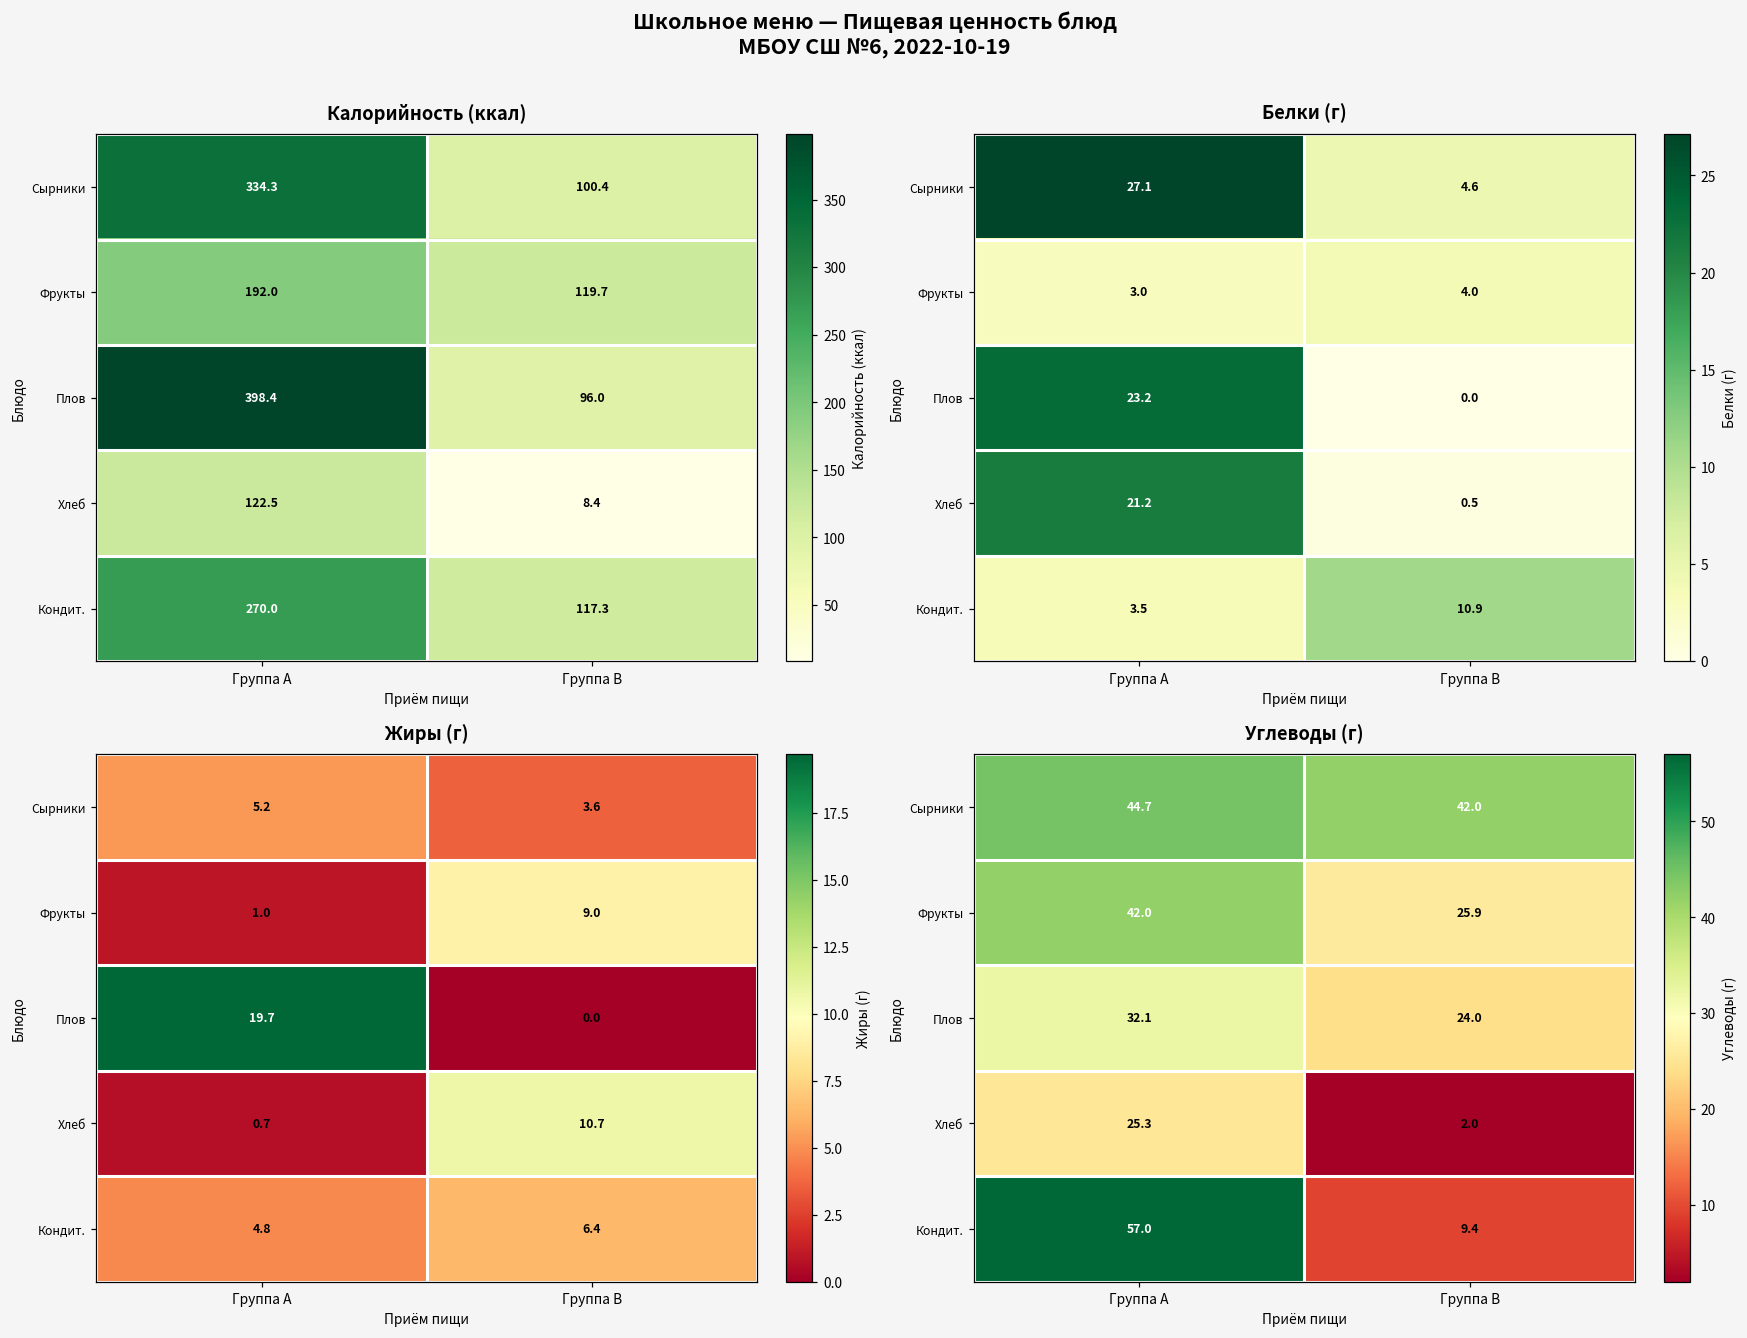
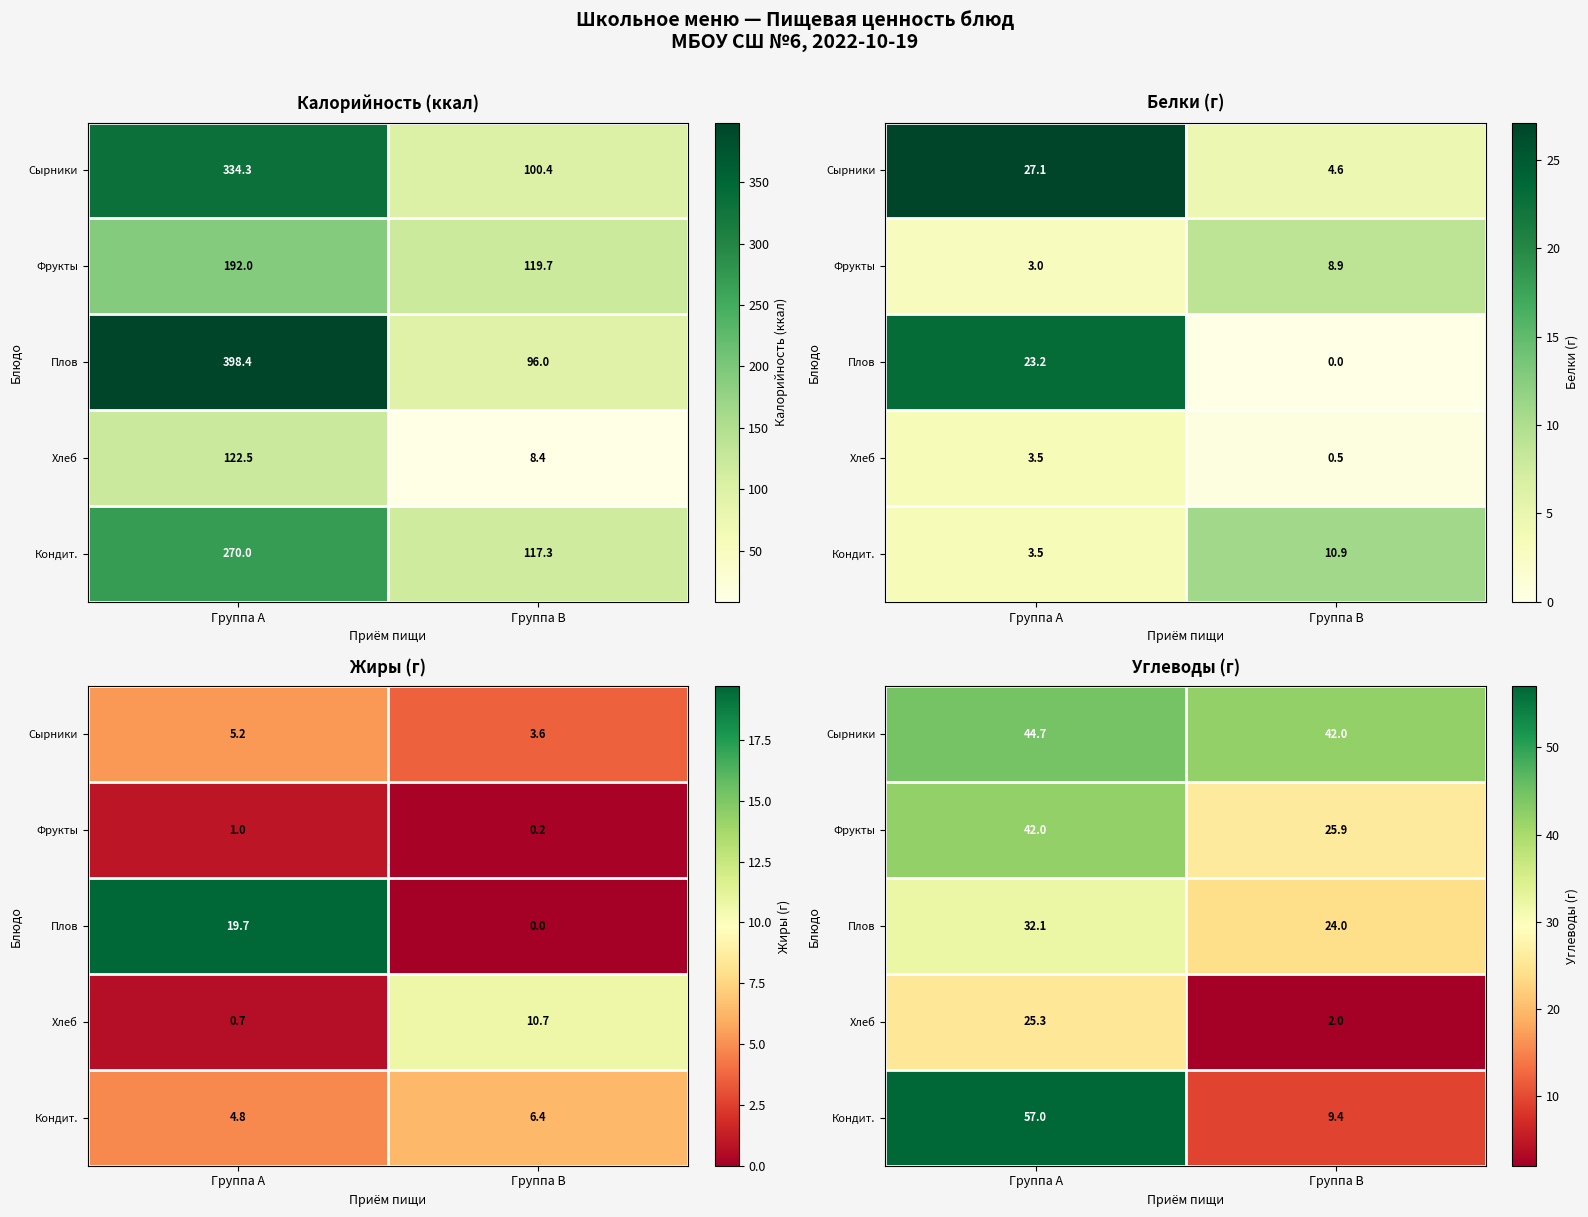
  {
    "Калорийность (ккал)": {
      "Сырники": {
        "Группа A": 334.3,
        "Группа B": 100.4
      },
      "Фрукты": {
        "Группа A": 192.0,
        "Группа B": 119.7
      },
      "Плов": {
        "Группа A": 398.4,
        "Группа B": 96.0
      },
      "Хлеб": {
        "Группа A": 122.5,
        "Группа B": 8.4
      },
      "Кондит.": {
        "Группа A": 270.0,
        "Группа B": 117.3
      }
    },
    "Белки (г)": {
      "Сырники": {
        "Группа A": 27.1,
        "Группа B": 4.6
      },
      "Фрукты": {
        "Группа A": 3.0,
-       "Группа B": 4.0
+       "Группа B": 8.9
      },
      "Плов": {
        "Группа A": 23.2,
        "Группа B": 0.0
      },
      "Хлеб": {
-       "Группа A": 21.2,
+       "Группа A": 3.5,
        "Группа B": 0.5
      },
      "Кондит.": {
        "Группа A": 3.5,
        "Группа B": 10.9
      }
    },
    "Жиры (г)": {
      "Сырники": {
        "Группа A": 5.2,
        "Группа B": 3.6
      },
      "Фрукты": {
        "Группа A": 1.0,
-       "Группа B": 9.0
+       "Группа B": 0.2
      },
      "Плов": {
        "Группа A": 19.7,
        "Группа B": 0.0
      },
      "Хлеб": {
        "Группа A": 0.7,
        "Группа B": 10.7
      },
      "Кондит.": {
        "Группа A": 4.8,
        "Группа B": 6.4
      }
    },
    "Углеводы (г)": {
      "Сырники": {
        "Группа A": 44.7,
        "Группа B": 42.0
      },
      "Фрукты": {
        "Группа A": 42.0,
        "Группа B": 25.9
      },
      "Плов": {
        "Группа A": 32.1,
        "Группа B": 24.0
      },
      "Хлеб": {
        "Группа A": 25.3,
        "Группа B": 2.0
      },
      "Кондит.": {
        "Группа A": 57.0,
        "Группа B": 9.4
      }
    }
  }
